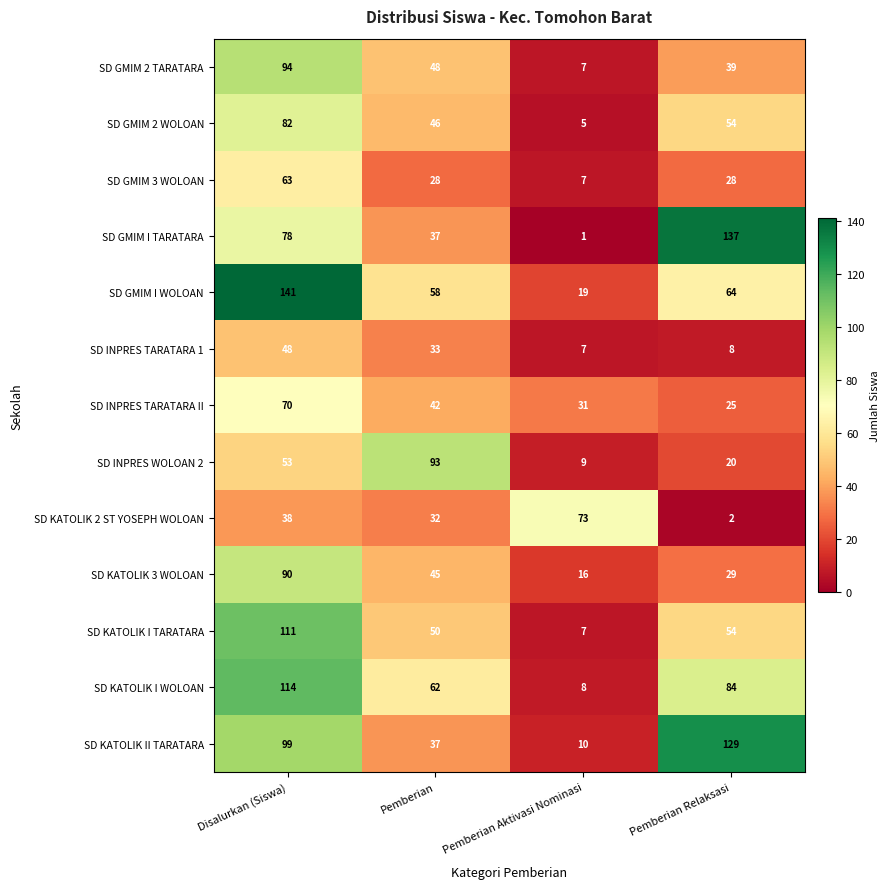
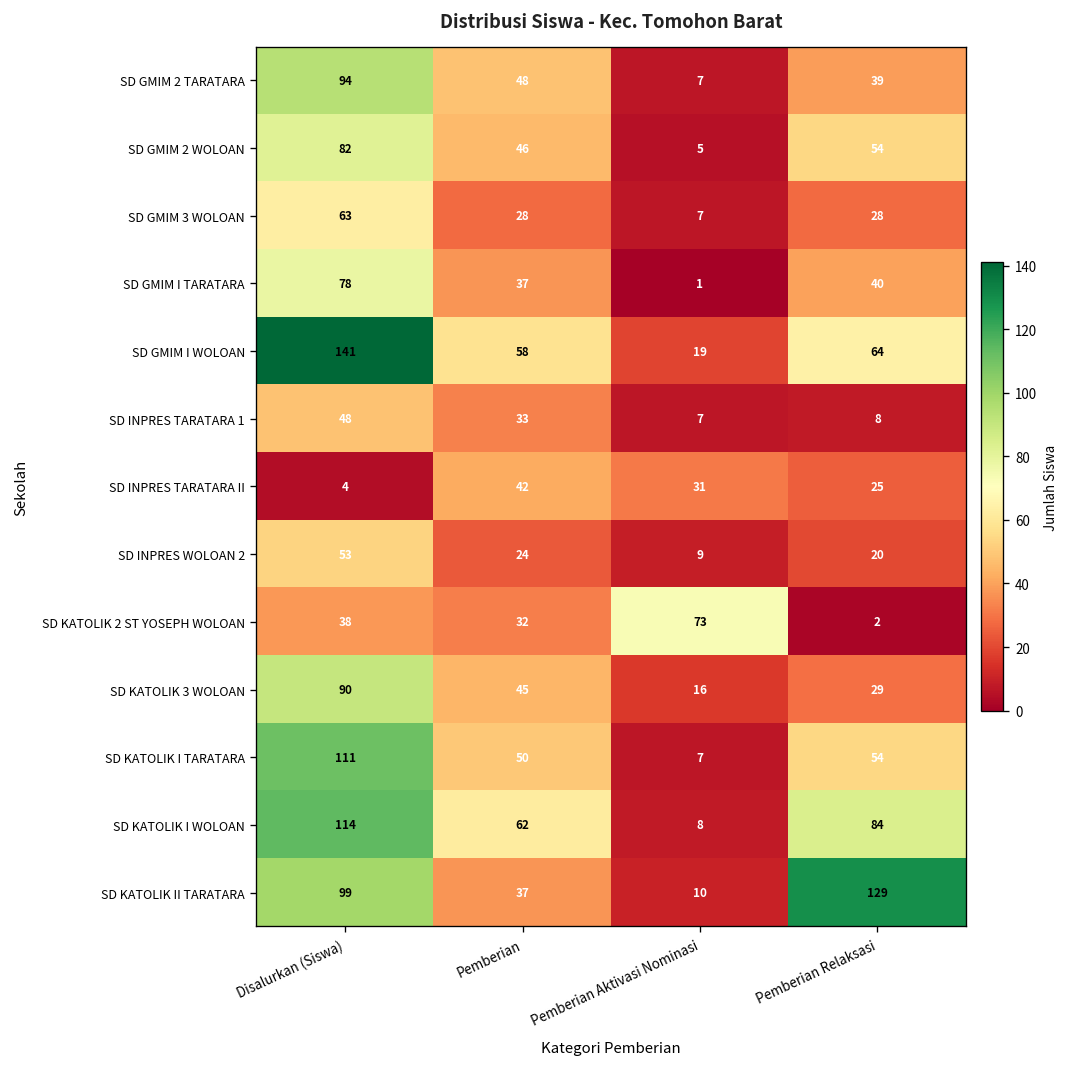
  {
    "SD GMIM 2 TARATARA": {
      "Disalurkan (Siswa)": 94,
      "Pemberian": 48,
      "Pemberian Aktivasi Nominasi": 7,
      "Pemberian Relaksasi": 39
    },
    "SD GMIM 2 WOLOAN": {
      "Disalurkan (Siswa)": 82,
      "Pemberian": 46,
      "Pemberian Aktivasi Nominasi": 5,
      "Pemberian Relaksasi": 54
    },
    "SD GMIM 3 WOLOAN": {
      "Disalurkan (Siswa)": 63,
      "Pemberian": 28,
      "Pemberian Aktivasi Nominasi": 7,
      "Pemberian Relaksasi": 28
    },
    "SD GMIM I TARATARA": {
      "Disalurkan (Siswa)": 78,
      "Pemberian": 37,
      "Pemberian Aktivasi Nominasi": 1,
-     "Pemberian Relaksasi": 137
+     "Pemberian Relaksasi": 40
    },
    "SD GMIM I WOLOAN": {
      "Disalurkan (Siswa)": 141,
      "Pemberian": 58,
      "Pemberian Aktivasi Nominasi": 19,
      "Pemberian Relaksasi": 64
    },
    "SD INPRES TARATARA 1": {
      "Disalurkan (Siswa)": 48,
      "Pemberian": 33,
      "Pemberian Aktivasi Nominasi": 7,
      "Pemberian Relaksasi": 8
    },
    "SD INPRES TARATARA II": {
-     "Disalurkan (Siswa)": 70,
+     "Disalurkan (Siswa)": 4,
      "Pemberian": 42,
      "Pemberian Aktivasi Nominasi": 31,
      "Pemberian Relaksasi": 25
    },
    "SD INPRES WOLOAN 2": {
      "Disalurkan (Siswa)": 53,
-     "Pemberian": 93,
+     "Pemberian": 24,
      "Pemberian Aktivasi Nominasi": 9,
      "Pemberian Relaksasi": 20
    },
    "SD KATOLIK 2 ST YOSEPH WOLOAN": {
      "Disalurkan (Siswa)": 38,
      "Pemberian": 32,
      "Pemberian Aktivasi Nominasi": 73,
      "Pemberian Relaksasi": 2
    },
    "SD KATOLIK 3 WOLOAN": {
      "Disalurkan (Siswa)": 90,
      "Pemberian": 45,
      "Pemberian Aktivasi Nominasi": 16,
      "Pemberian Relaksasi": 29
    },
    "SD KATOLIK I TARATARA": {
      "Disalurkan (Siswa)": 111,
      "Pemberian": 50,
      "Pemberian Aktivasi Nominasi": 7,
      "Pemberian Relaksasi": 54
    },
    "SD KATOLIK I WOLOAN": {
      "Disalurkan (Siswa)": 114,
      "Pemberian": 62,
      "Pemberian Aktivasi Nominasi": 8,
      "Pemberian Relaksasi": 84
    },
    "SD KATOLIK II TARATARA": {
      "Disalurkan (Siswa)": 99,
      "Pemberian": 37,
      "Pemberian Aktivasi Nominasi": 10,
      "Pemberian Relaksasi": 129
    }
  }
